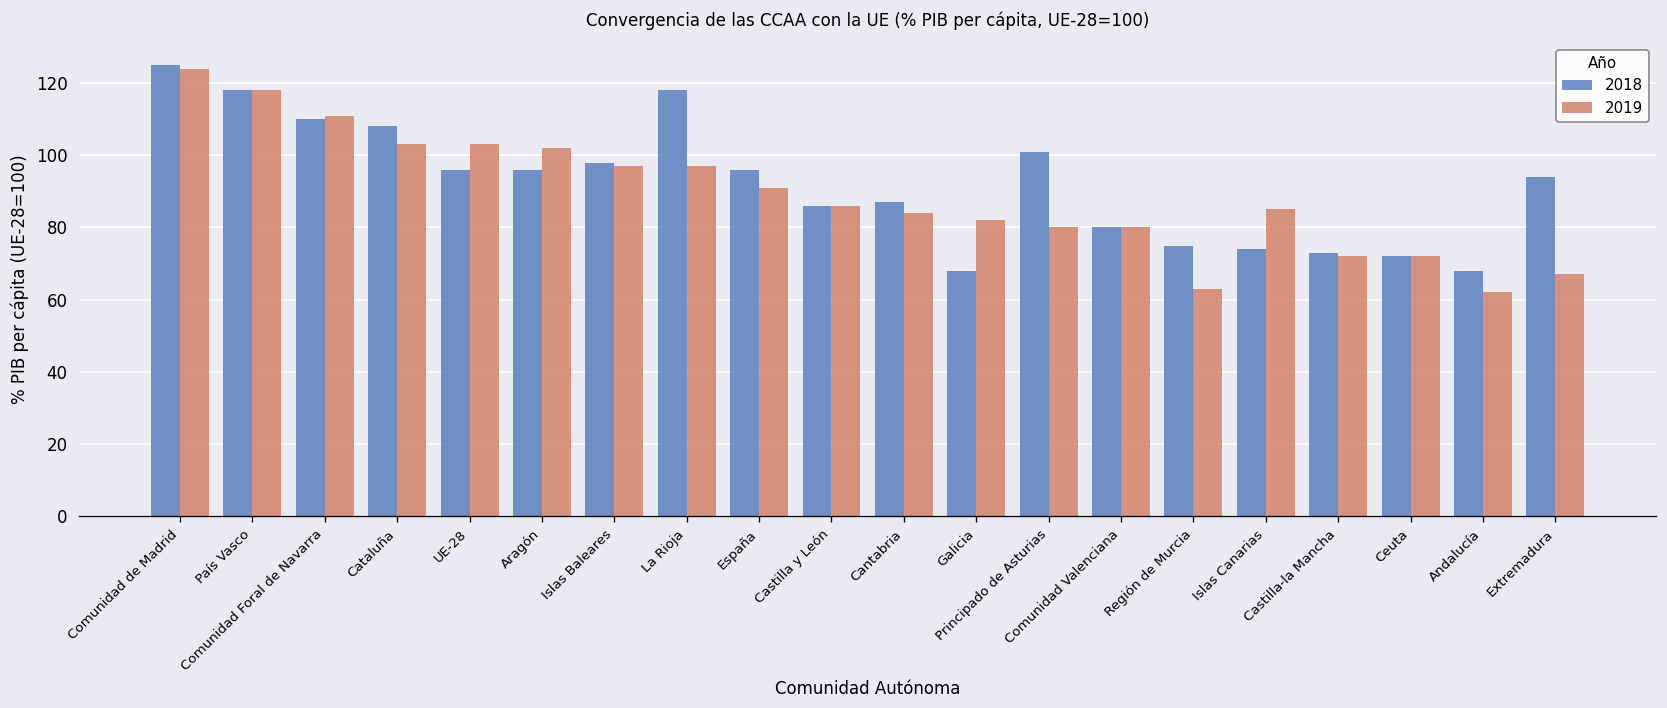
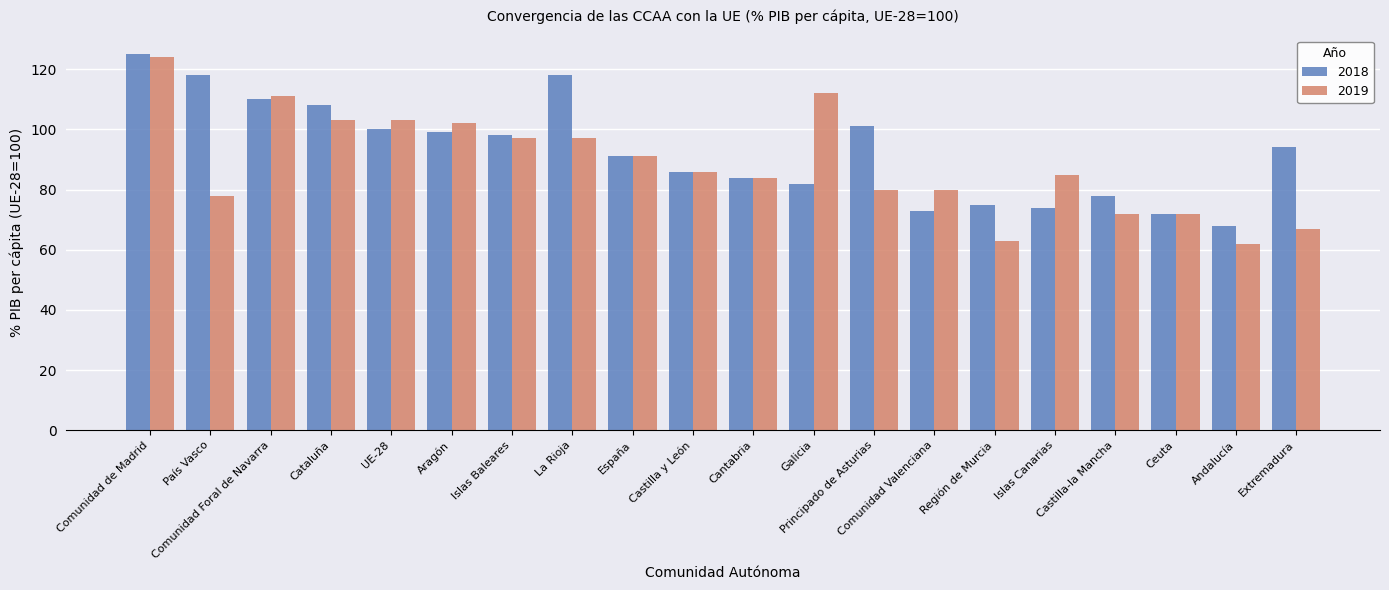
  {
    "2018": {
      "Comunidad de Madrid": 125,
      "País Vasco": 118,
      "Comunidad Foral de Navarra": 110,
      "Cataluña": 108,
-     "UE-28": 96,
-     "Aragón": 96,
+     "UE-28": 100,
+     "Aragón": 99,
      "Islas Baleares": 98,
      "La Rioja": 118,
-     "España": 96,
+     "España": 91,
      "Castilla y León": 86,
-     "Cantabria": 87,
-     "Galicia": 68,
+     "Cantabria": 84,
+     "Galicia": 82,
      "Principado de Asturias": 101,
-     "Comunidad Valenciana": 80,
+     "Comunidad Valenciana": 73,
      "Región de Murcia": 75,
      "Islas Canarias": 74,
-     "Castilla-la Mancha": 73,
+     "Castilla-la Mancha": 78,
      "Ceuta": 72,
      "Andalucía": 68,
      "Extremadura": 94
    },
    "2019": {
      "Comunidad de Madrid": 124,
-     "País Vasco": 118,
+     "País Vasco": 78,
      "Comunidad Foral de Navarra": 111,
      "Cataluña": 103,
      "UE-28": 103,
      "Aragón": 102,
      "Islas Baleares": 97,
      "La Rioja": 97,
      "España": 91,
      "Castilla y León": 86,
      "Cantabria": 84,
-     "Galicia": 82,
+     "Galicia": 112,
      "Principado de Asturias": 80,
      "Comunidad Valenciana": 80,
      "Región de Murcia": 63,
      "Islas Canarias": 85,
      "Castilla-la Mancha": 72,
      "Ceuta": 72,
      "Andalucía": 62,
      "Extremadura": 67
    }
  }
